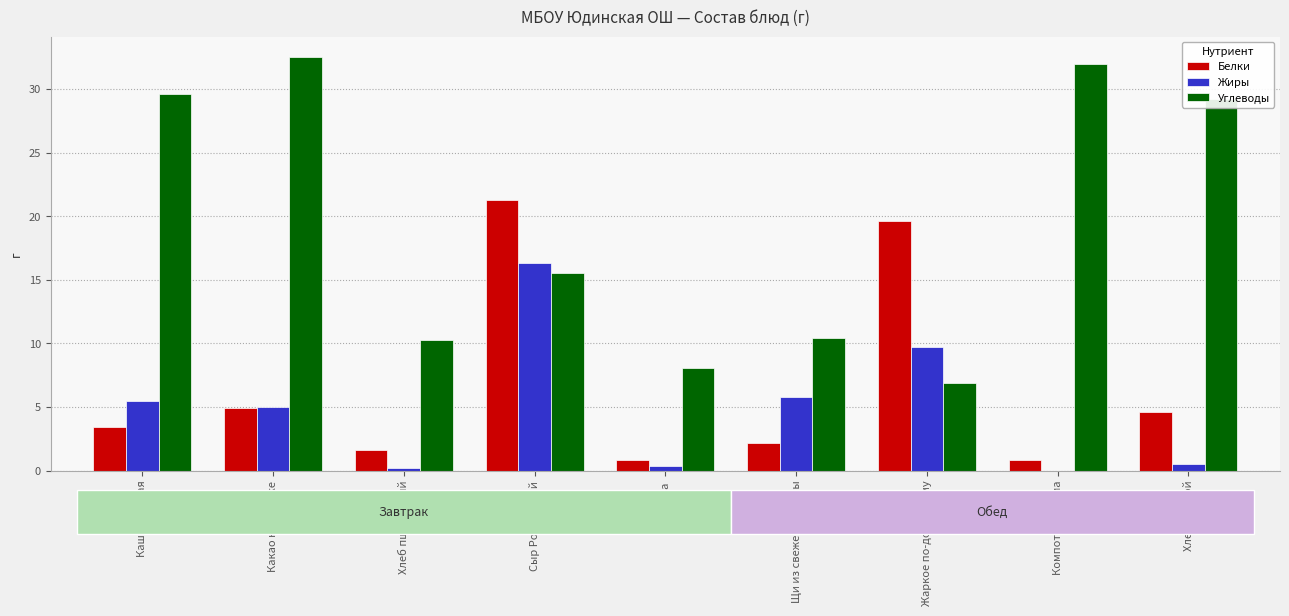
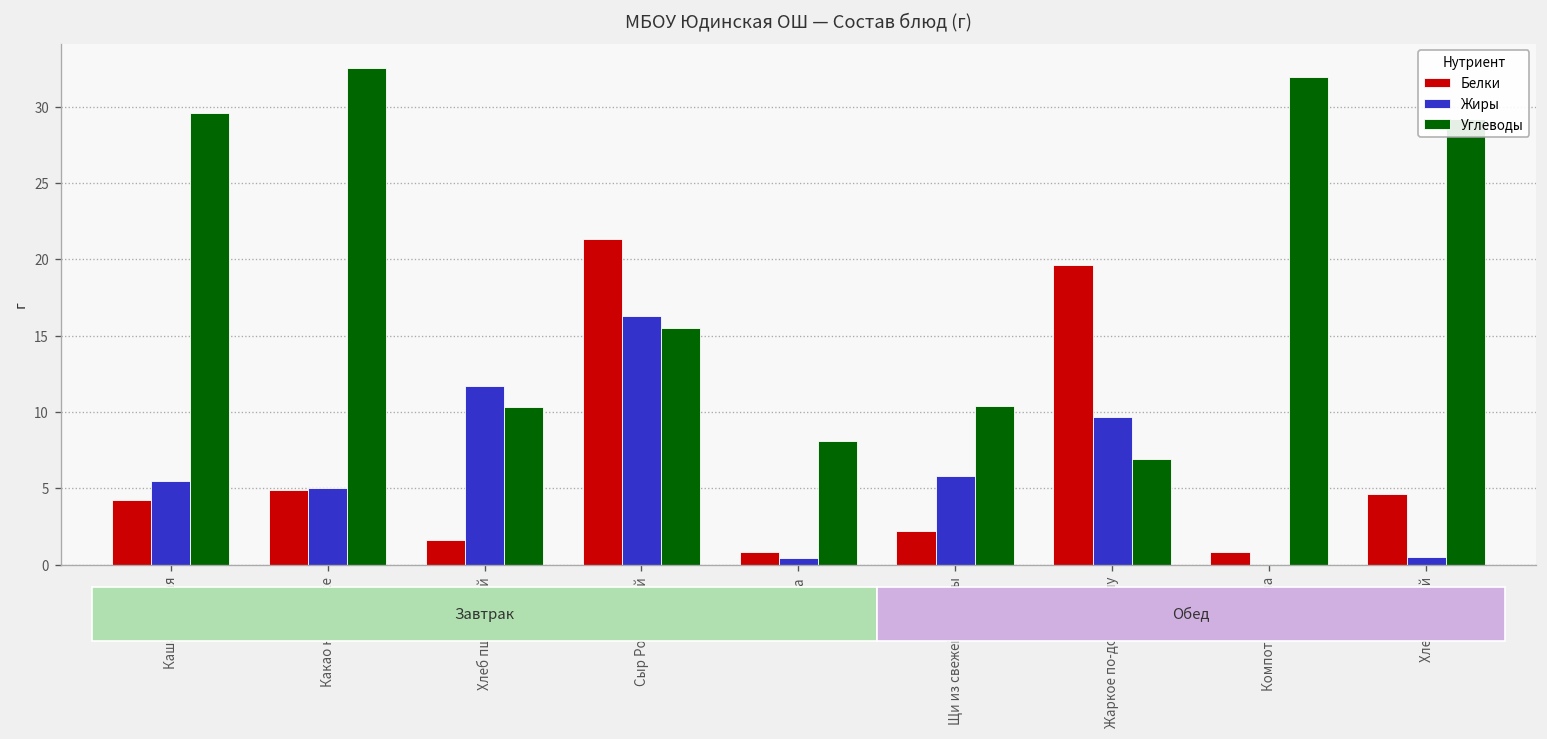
  {
    "Белки": {
-     "Каша рисовая": 3.4,
+     "Каша рисовая": 4.2,
      "Какао на молоке": 4.9,
      "Хлеб пшеничный": 1.6,
      "Сыр Российский": 21.3,
      "Груша": 0.8,
      "Щи из свежей капусты": 2.2,
      "Жаркое по-домашнему": 19.6,
      "Компот из изюма": 0.8,
      "Хлеб ржаной": 4.6
    },
    "Жиры": {
      "Каша рисовая": 5.5,
      "Какао на молоке": 5.0,
-     "Хлеб пшеничный": 0.2,
+     "Хлеб пшеничный": 11.7,
      "Сыр Российский": 16.3,
      "Груша": 0.4,
      "Щи из свежей капусты": 5.8,
      "Жаркое по-домашнему": 9.7,
      "Компот из изюма": 0.0,
      "Хлеб ржаной": 0.5
    },
    "Углеводы": {
      "Каша рисовая": 29.6,
      "Какао на молоке": 32.5,
      "Хлеб пшеничный": 10.3,
      "Сыр Российский": 15.5,
      "Груша": 8.1,
      "Щи из свежей капусты": 10.4,
      "Жаркое по-домашнему": 6.9,
      "Компот из изюма": 32.0
    }
  }
